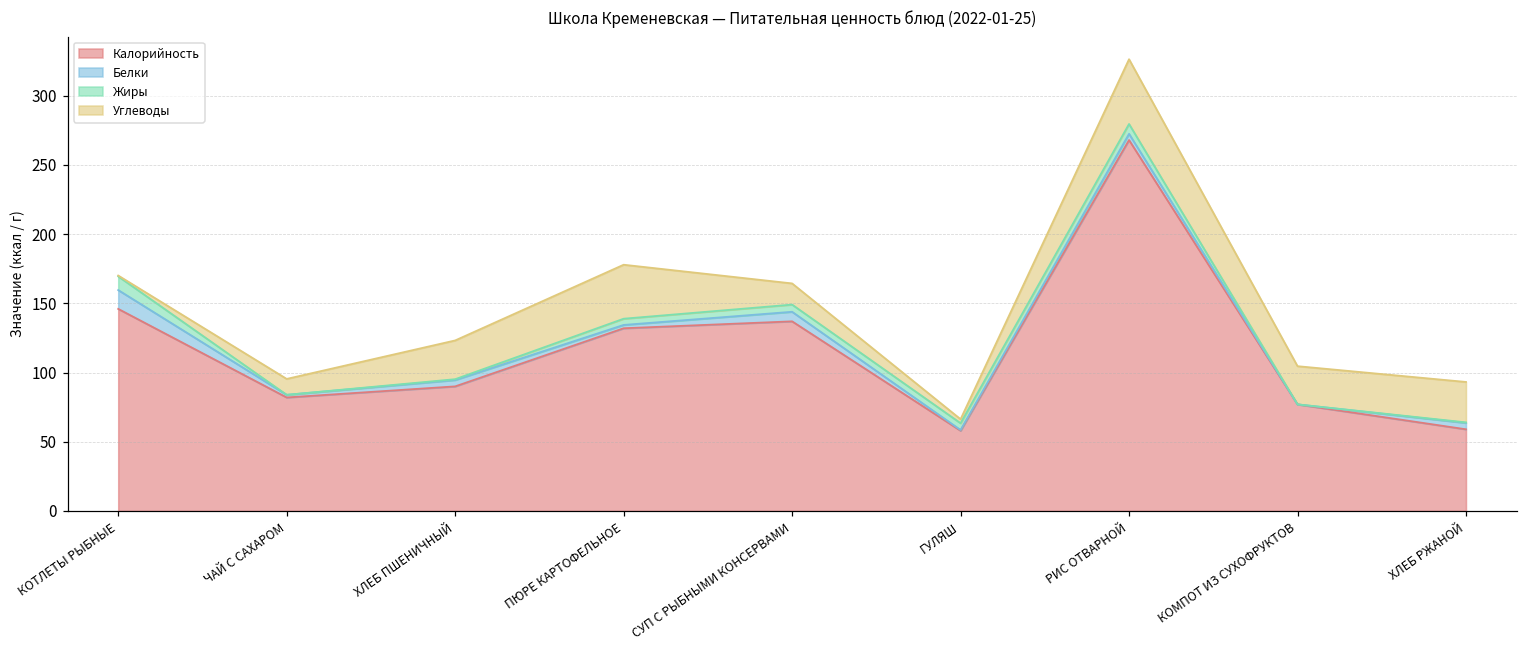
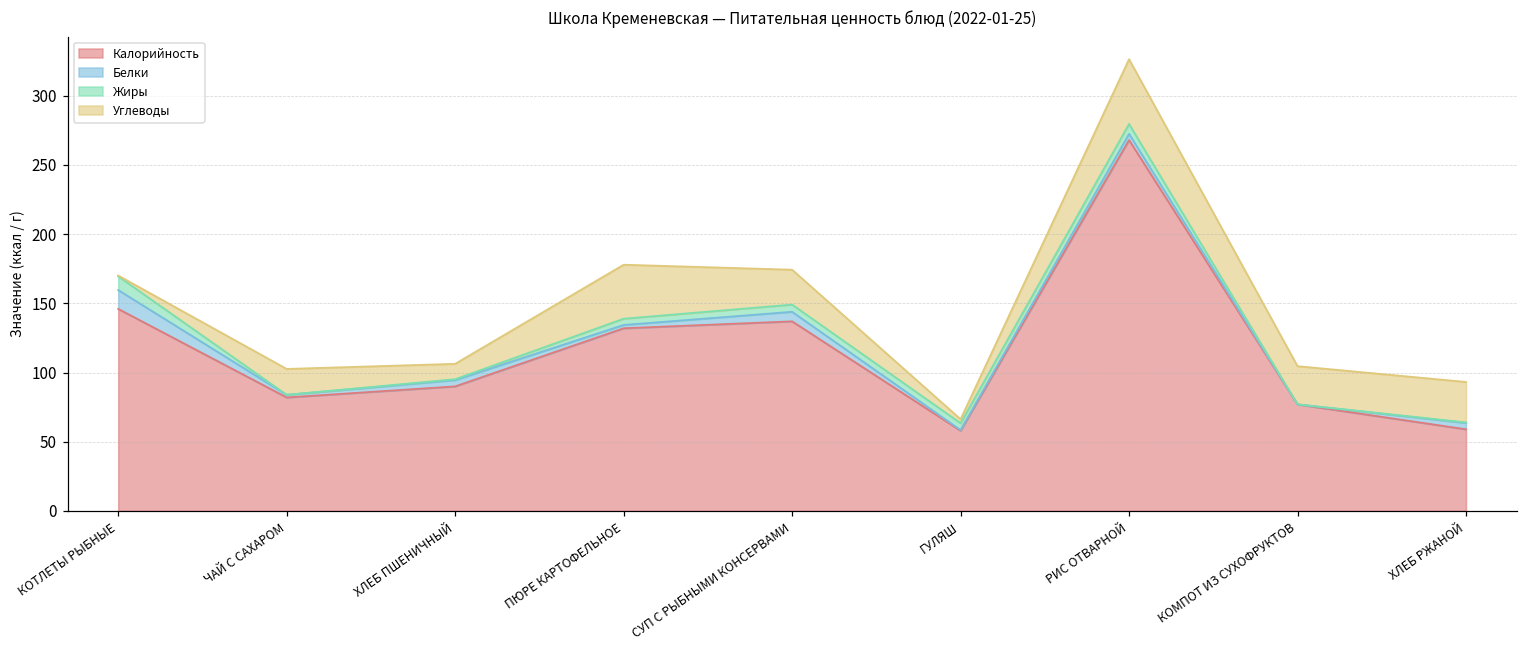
  {
    "Калорийность": {
      "КОТЛЕТЫ РЫБНЫЕ": 146,
      "ХЛЕБ ПШЕНИЧНЫЙ": 90,
      "ПЮРЕ КАРТОФЕЛЬНОЕ": 132,
      "СУП С РЫБНЫМИ КОНСЕРВАМИ": 137,
      "РИС ОТВАРНОЙ": 268,
      "ХЛЕБ РЖАНОЙ": 59
    },
    "Углеводы": {
-     "ЧАЙ С САХАРОМ": 12,
-     "ХЛЕБ ПШЕНИЧНЫЙ": 28,
+     "ЧАЙ С САХАРОМ": 19,
+     "ХЛЕБ ПШЕНИЧНЫЙ": 11,
      "ПЮРЕ КАРТОФЕЛЬНОЕ": 39,
-     "СУП С РЫБНЫМИ КОНСЕРВАМИ": 15,
+     "СУП С РЫБНЫМИ КОНСЕРВАМИ": 25,
      "ГУЛЯШ": 3,
      "РИС ОТВАРНОЙ": 47,
      "КОМПОТ ИЗ СУХОФРУКТОВ": 28,
      "ХЛЕБ РЖАНОЙ": 29
    }
  }
